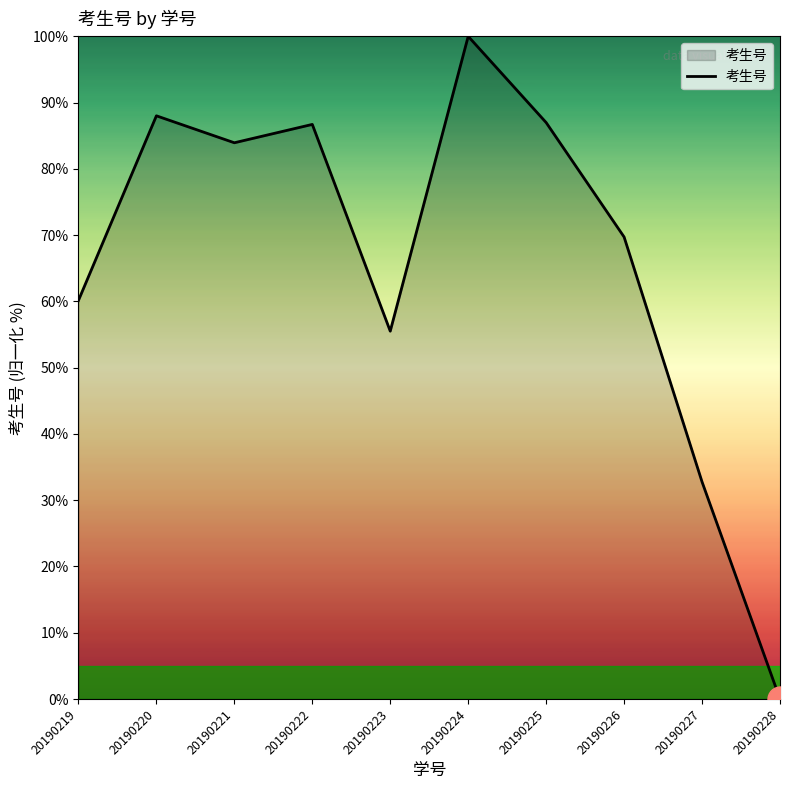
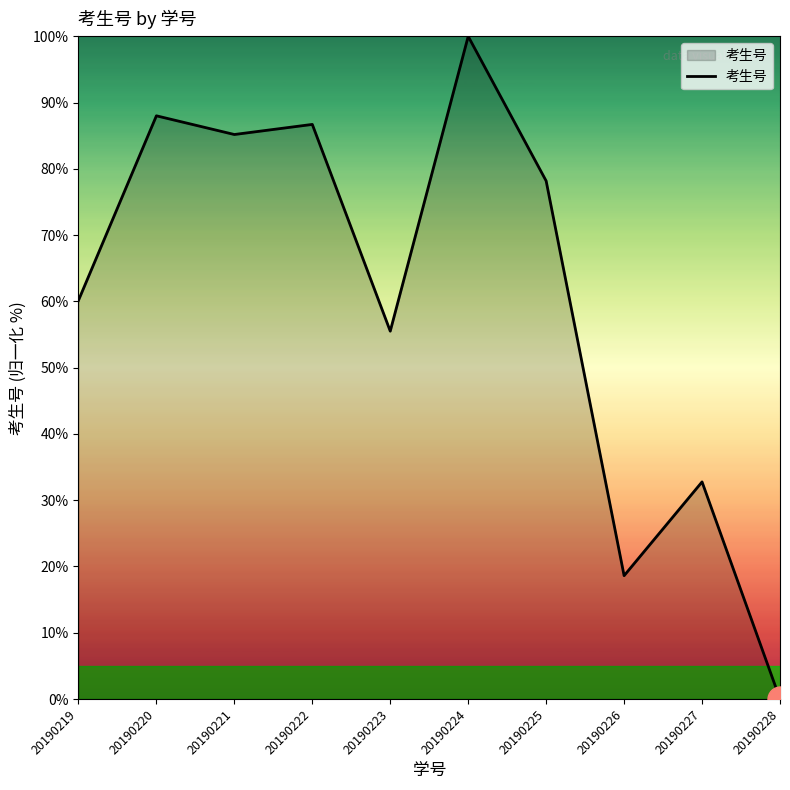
  {
    "考生号": {
      "20190219": "60%",
      "20190220": "88%",
-     "20190221": "84%",
+     "20190221": "85%",
      "20190222": "87%",
      "20190223": "56%",
      "20190224": "100%",
-     "20190225": "87%",
-     "20190226": "70%",
+     "20190225": "78%",
+     "20190226": "19%",
      "20190227": "33%"
    }
  }
